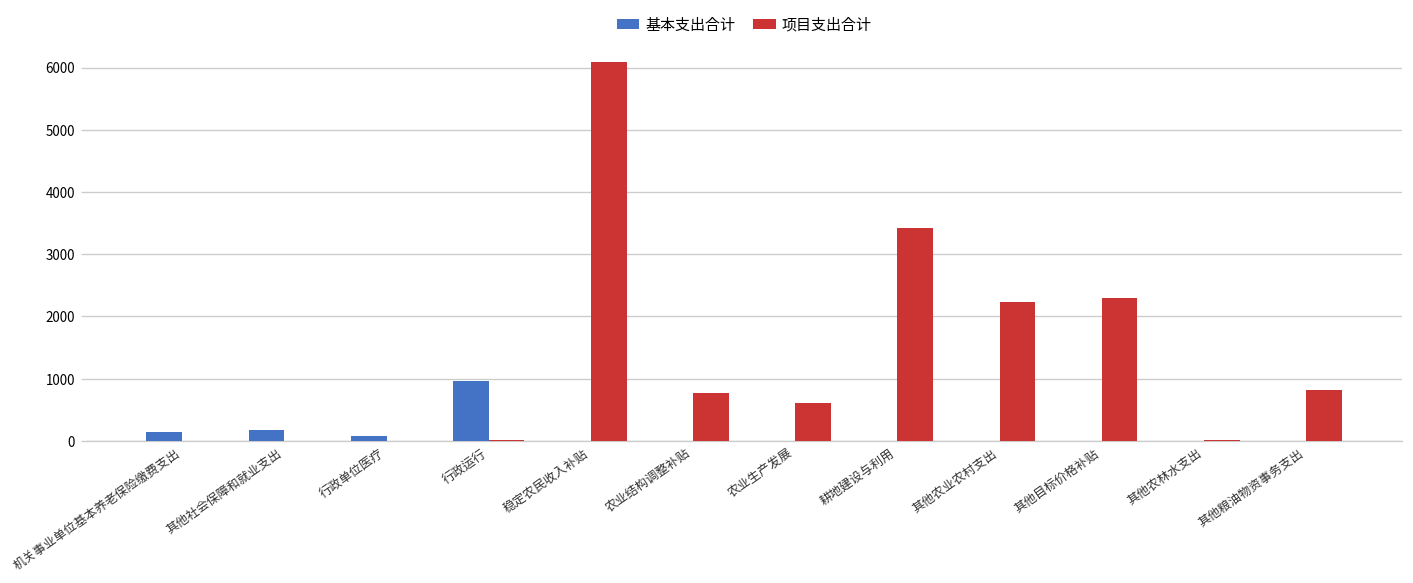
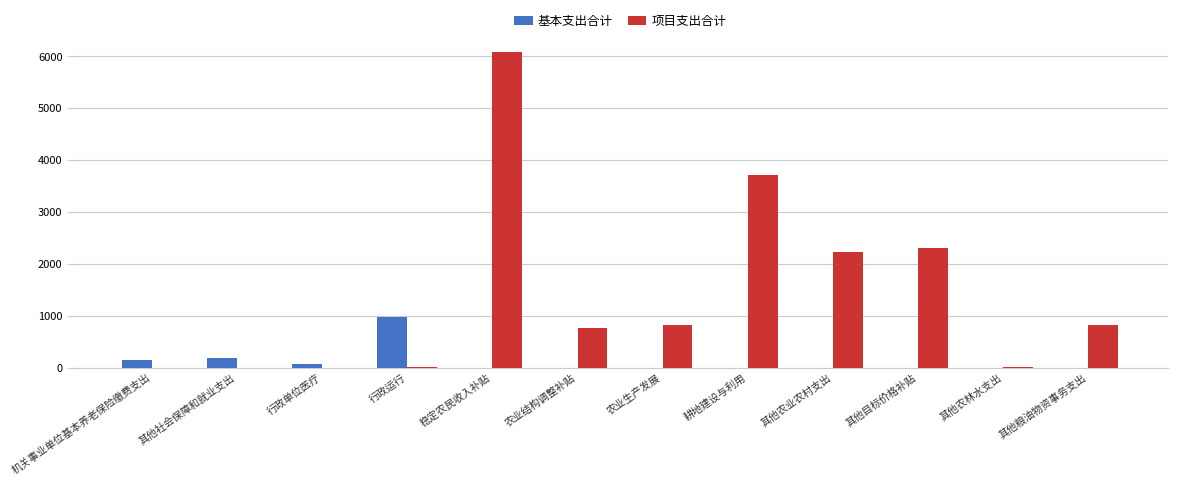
  {
    "基本支出合计": {
      "机关事业单位基本养老保险缴费支出": 100,
      "其他社会保障和就业支出": 200,
      "行政单位医疗": 100,
      "行政运行": 1000,
      "稳定农民收入补贴": 0,
      "农业结构调整补贴": 0,
      "农业生产发展": 0,
      "耕地建设与利用": 0,
      "其他农业农村支出": 0,
      "其他目标价格补贴": 0,
      "其他农林水支出": 0,
      "其他粮油物资事务支出": 0
    },
    "项目支出合计": {
      "机关事业单位基本养老保险缴费支出": 0,
      "其他社会保障和就业支出": 0,
      "行政单位医疗": 0,
      "稳定农民收入补贴": 6100,
      "农业结构调整补贴": 800,
-     "农业生产发展": 600,
-     "耕地建设与利用": 3400,
+     "农业生产发展": 800,
+     "耕地建设与利用": 3700,
      "其他农业农村支出": 2200,
      "其他目标价格补贴": 2300,
      "其他粮油物资事务支出": 800
    }
  }
